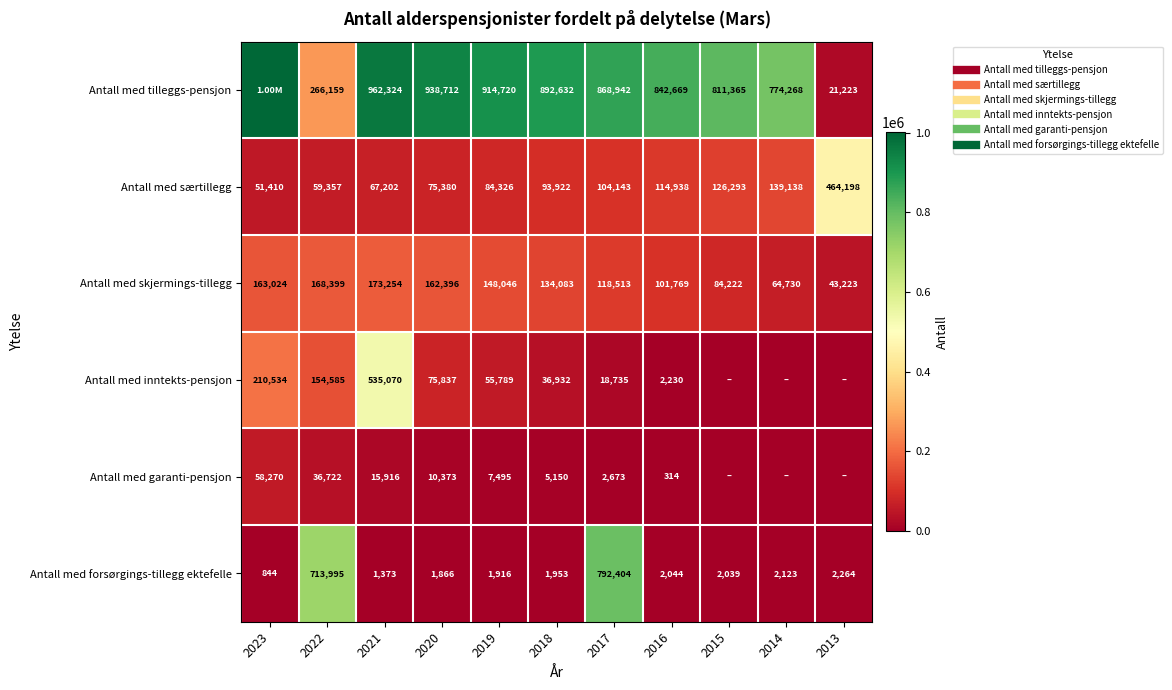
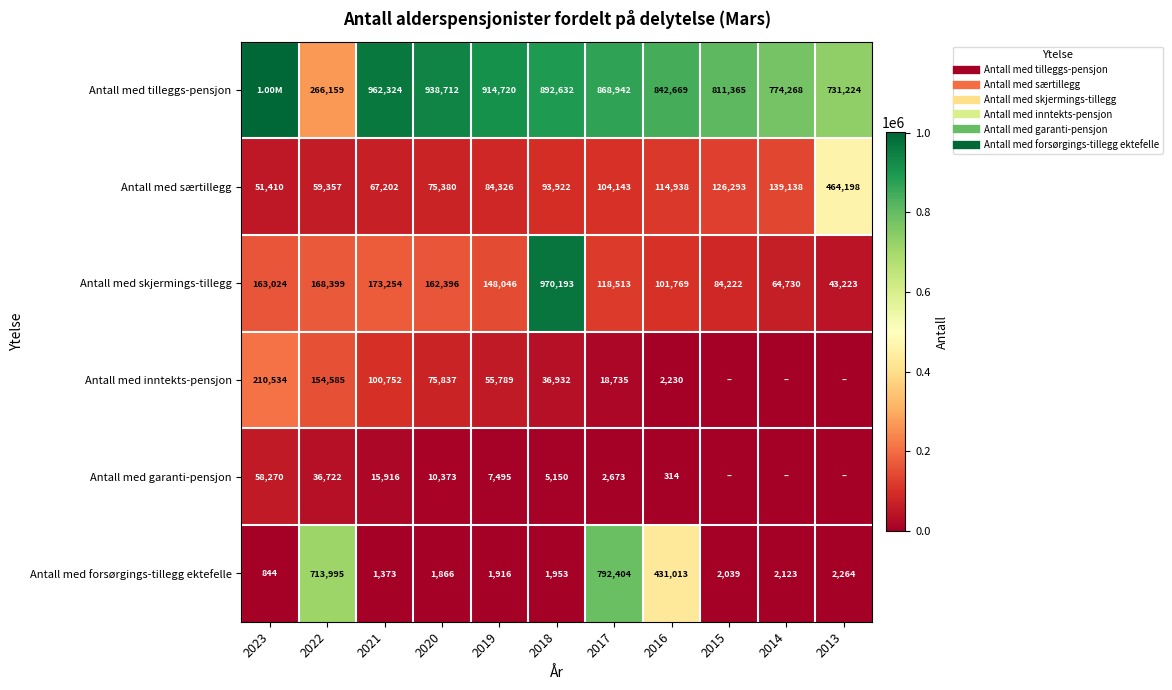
  {
    "Antall med tilleggs-pensjon": {
      "2023": "1.00M",
      "2022": "266,159",
      "2021": "962,324",
      "2020": "938,712",
      "2019": "914,720",
      "2018": "892,632",
      "2017": "868,942",
      "2016": "842,669",
      "2015": "811,365",
      "2014": "774,268",
-     "2013": "21,223"
+     "2013": "731,224"
    },
    "Antall med særtillegg": {
      "2023": "51,410",
      "2022": "59,357",
      "2021": "67,202",
      "2020": "75,380",
      "2019": "84,326",
      "2018": "93,922",
      "2017": "104,143",
      "2016": "114,938",
      "2015": "126,293",
      "2014": "139,138",
      "2013": "464,198"
    },
    "Antall med skjermings-tillegg": {
      "2023": "163,024",
      "2022": "168,399",
      "2021": "173,254",
      "2020": "162,396",
      "2019": "148,046",
-     "2018": "134,083",
+     "2018": "970,193",
      "2017": "118,513",
      "2016": "101,769",
      "2015": "84,222",
      "2014": "64,730",
      "2013": "43,223"
    },
    "Antall med inntekts-pensjon": {
      "2023": "210,534",
      "2022": "154,585",
-     "2021": "535,070",
+     "2021": "100,752",
      "2020": "75,837",
      "2019": "55,789",
      "2018": "36,932",
      "2017": "18,735",
      "2016": "2,230"
    },
    "Antall med garanti-pensjon": {
      "2023": "58,270",
      "2022": "36,722",
      "2021": "15,916",
      "2020": "10,373",
      "2019": "7,495",
      "2018": "5,150",
      "2017": "2,673",
      "2016": "314"
    },
    "Antall med forsørgings-tillegg ektefelle": {
      "2023": "844",
      "2022": "713,995",
      "2021": "1,373",
      "2020": "1,866",
      "2019": "1,916",
      "2018": "1,953",
      "2017": "792,404",
-     "2016": "2,044",
+     "2016": "431,013",
      "2015": "2,039",
      "2014": "2,123",
      "2013": "2,264"
    }
  }
